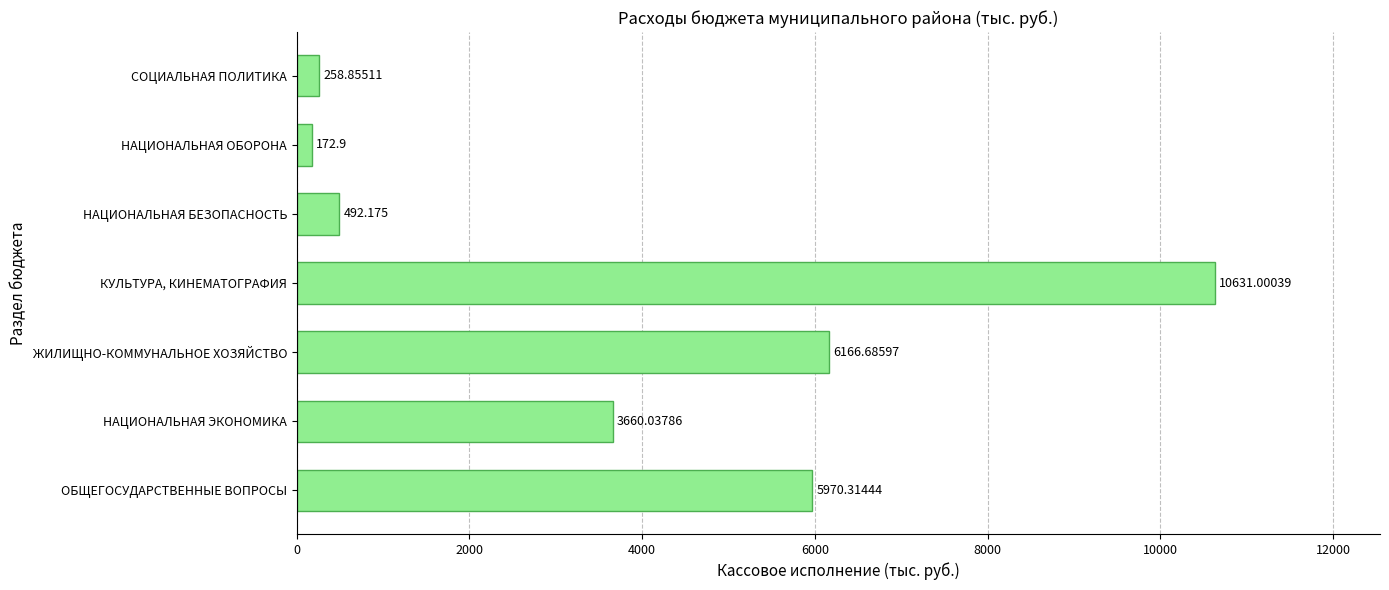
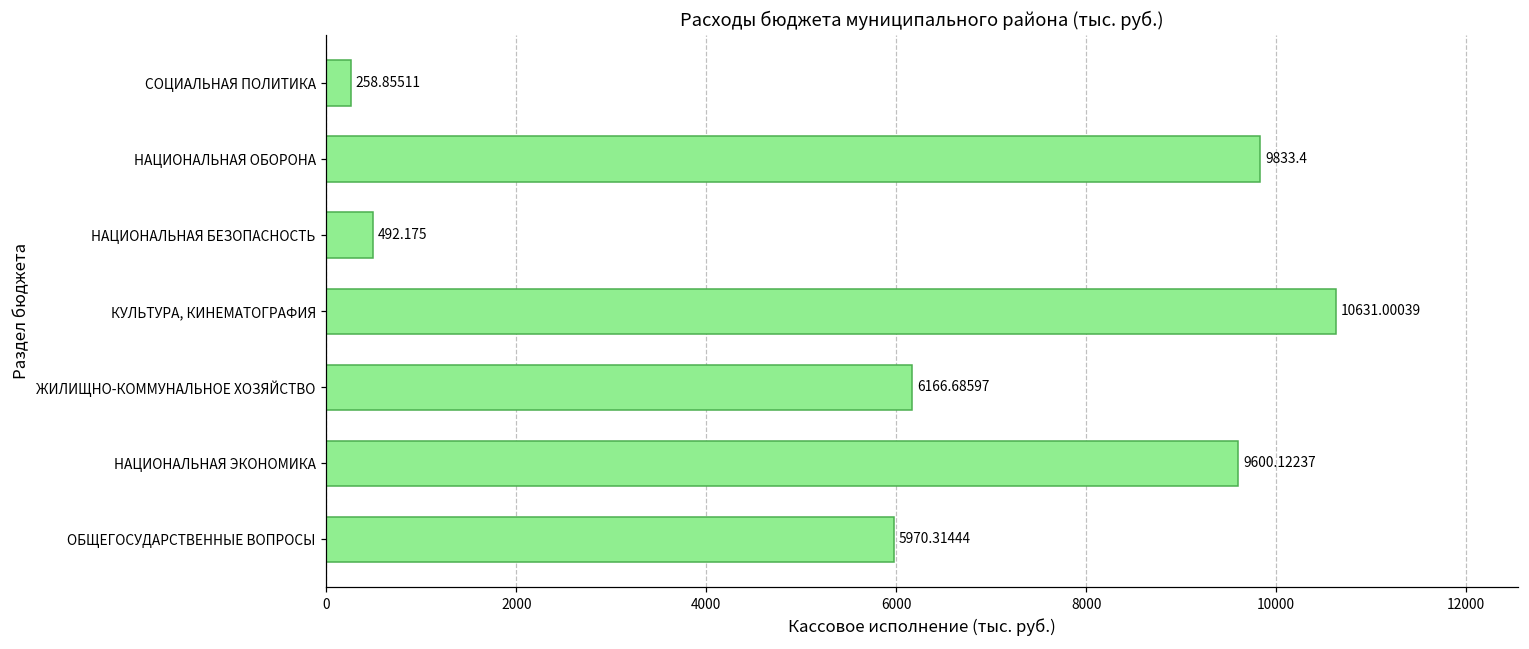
  {
    "СОЦИАЛЬНАЯ ПОЛИТИКА": 258.85511,
-   "НАЦИОНАЛЬНАЯ ОБОРОНА": 172.9,
+   "НАЦИОНАЛЬНАЯ ОБОРОНА": 9833.4,
    "НАЦИОНАЛЬНАЯ БЕЗОПАСНОСТЬ": 492.175,
    "КУЛЬТУРА, КИНЕМАТОГРАФИЯ": 10631.00039,
    "ЖИЛИЩНО-КОММУНАЛЬНОЕ ХОЗЯЙСТВО": 6166.68597,
-   "НАЦИОНАЛЬНАЯ ЭКОНОМИКА": 3660.03786,
+   "НАЦИОНАЛЬНАЯ ЭКОНОМИКА": 9600.12237,
    "ОБЩЕГОСУДАРСТВЕННЫЕ ВОПРОСЫ": 5970.31444
  }
